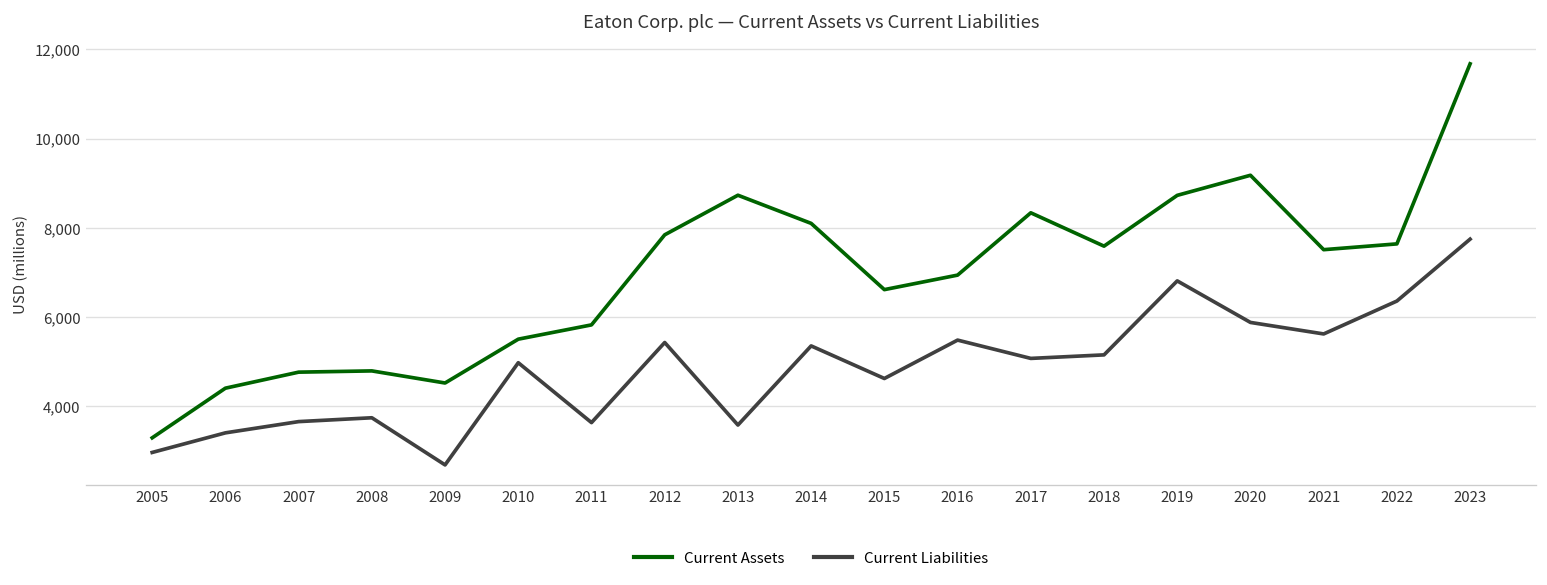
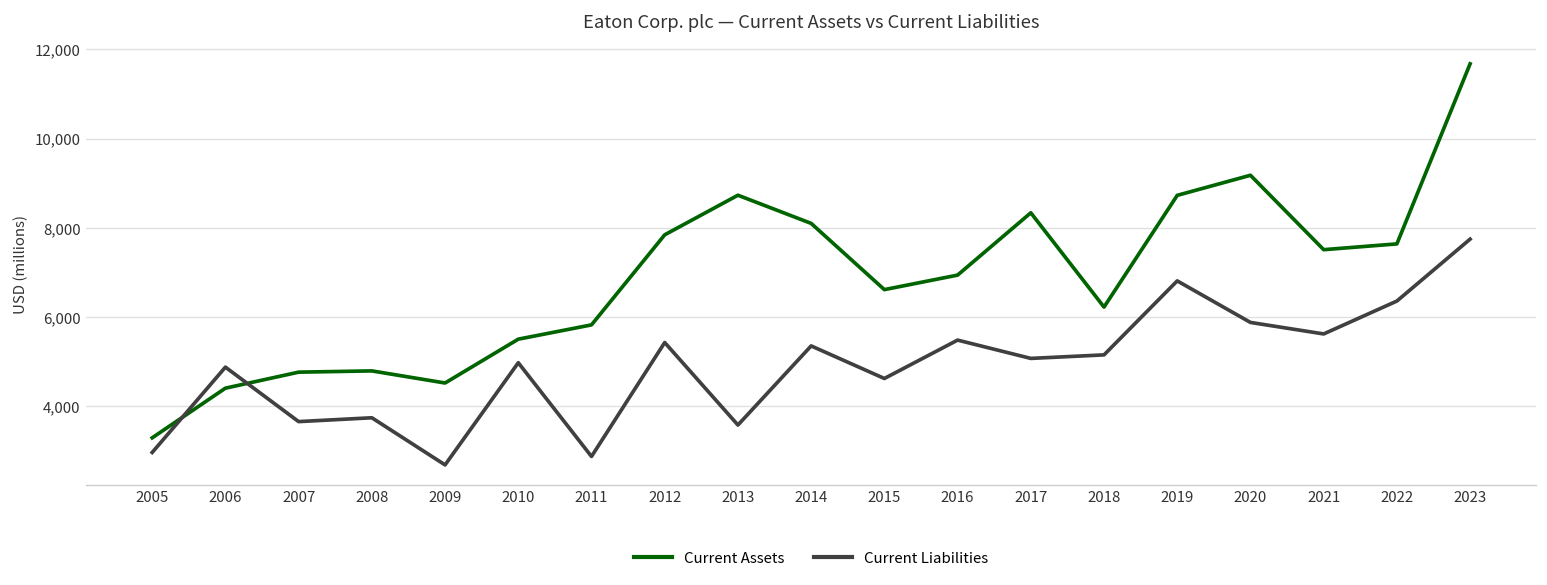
  {
    "Current Assets": {
      "2005": "3,300",
      "2006": "4,400",
      "2007": "4,800",
      "2008": "4,800",
      "2009": "4,500",
      "2010": "5,500",
      "2011": "5,800",
      "2012": "7,800",
      "2013": "8,700",
      "2014": "8,100",
      "2015": "6,600",
      "2016": "6,900",
      "2017": "8,300",
-     "2018": "7,600",
+     "2018": "6,200",
      "2019": "8,700",
      "2020": "9,200",
      "2021": "7,500",
      "2022": "7,600",
      "2023": "11,700"
    },
    "Current Liabilities": {
      "2005": "3,000",
-     "2006": "3,400",
+     "2006": "4,900",
      "2007": "3,700",
      "2008": "3,700",
      "2009": "2,700",
      "2010": "5,000",
-     "2011": "3,600",
+     "2011": "2,900",
      "2012": "5,400",
      "2013": "3,600",
      "2014": "5,400",
      "2015": "4,600",
      "2016": "5,500",
      "2017": "5,100",
      "2018": "5,200",
      "2019": "6,800",
      "2020": "5,900",
      "2021": "5,600",
      "2022": "6,400",
      "2023": "7,700"
    }
  }
